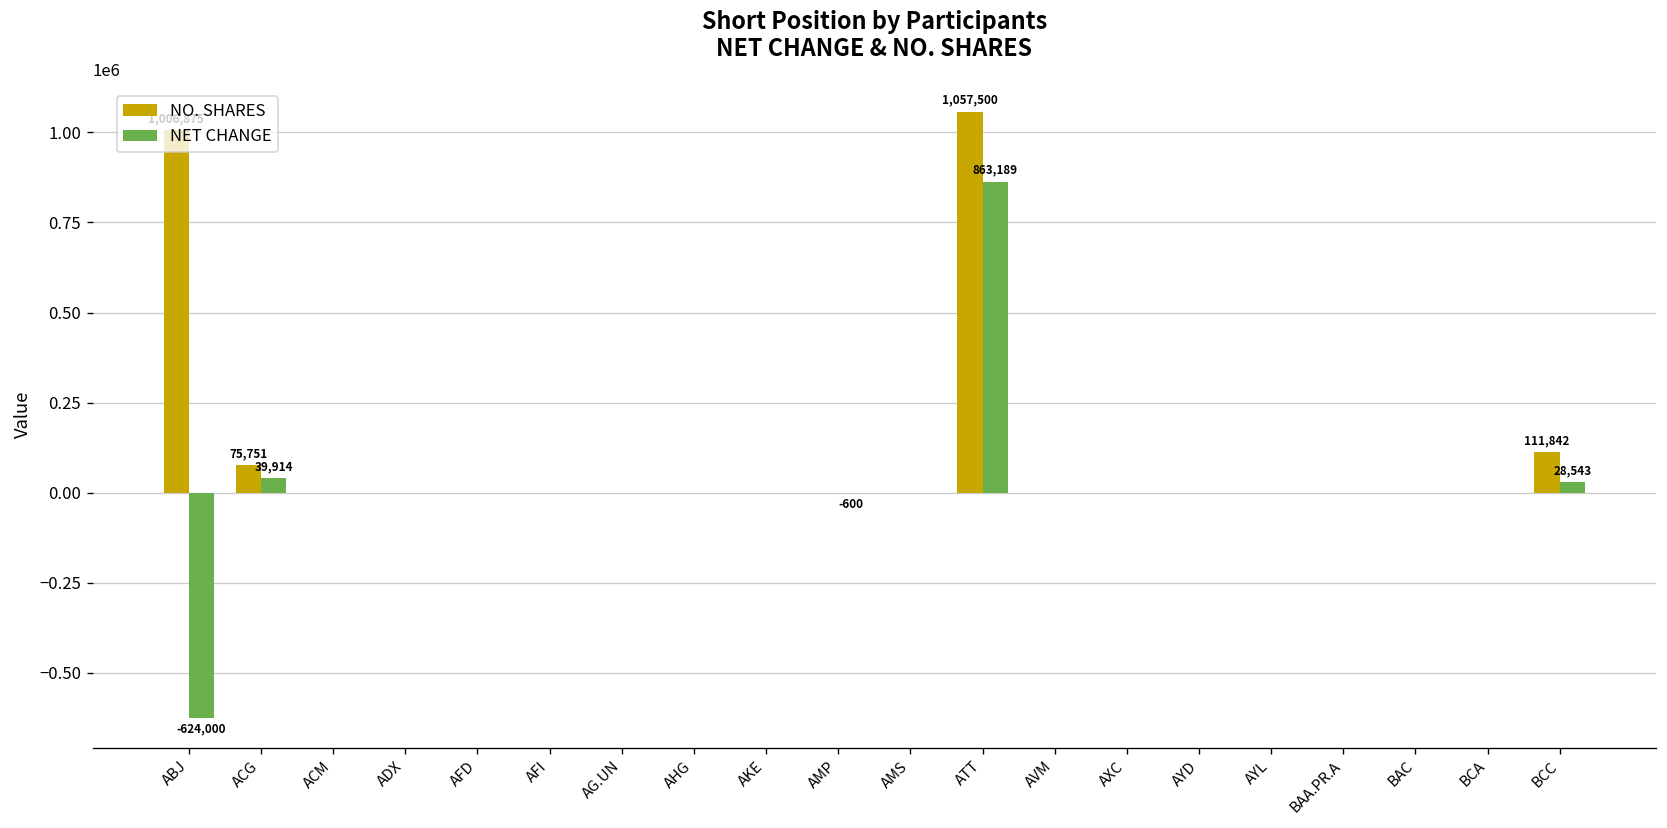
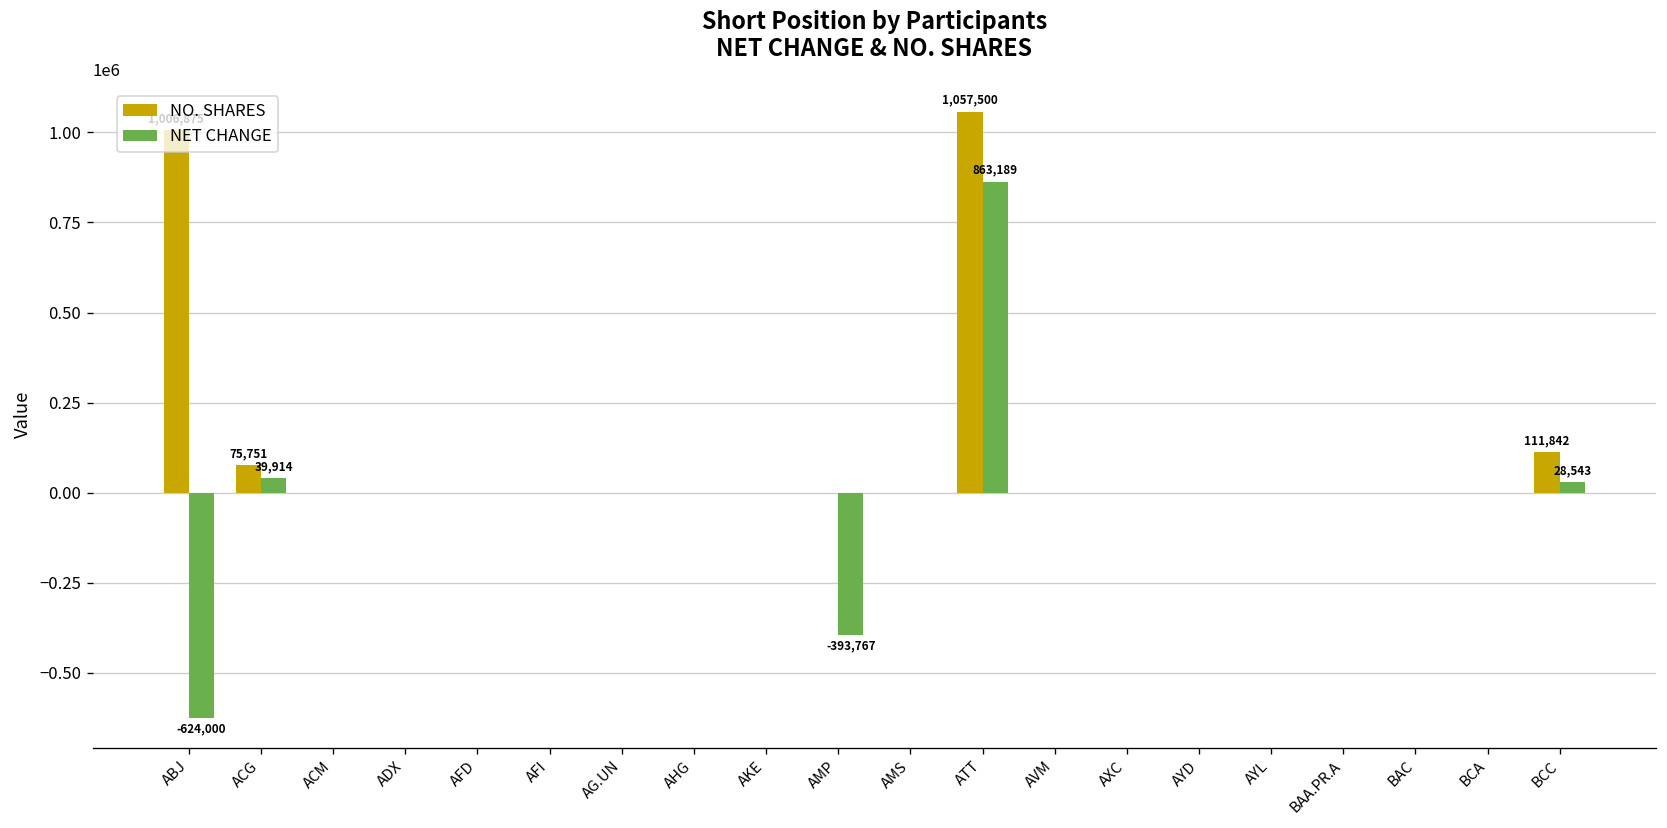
  {
    "NO. SHARES": {
      "ACG": "75,751",
      "ATT": "1,057,500",
      "BCC": "111,842"
    },
    "NET CHANGE": {
      "ABJ": "-624,000",
      "ACG": "39,914",
-     "AMP": "-600",
+     "AMP": "-393,767",
      "ATT": "863,189",
      "BCC": "28,543"
    }
  }
